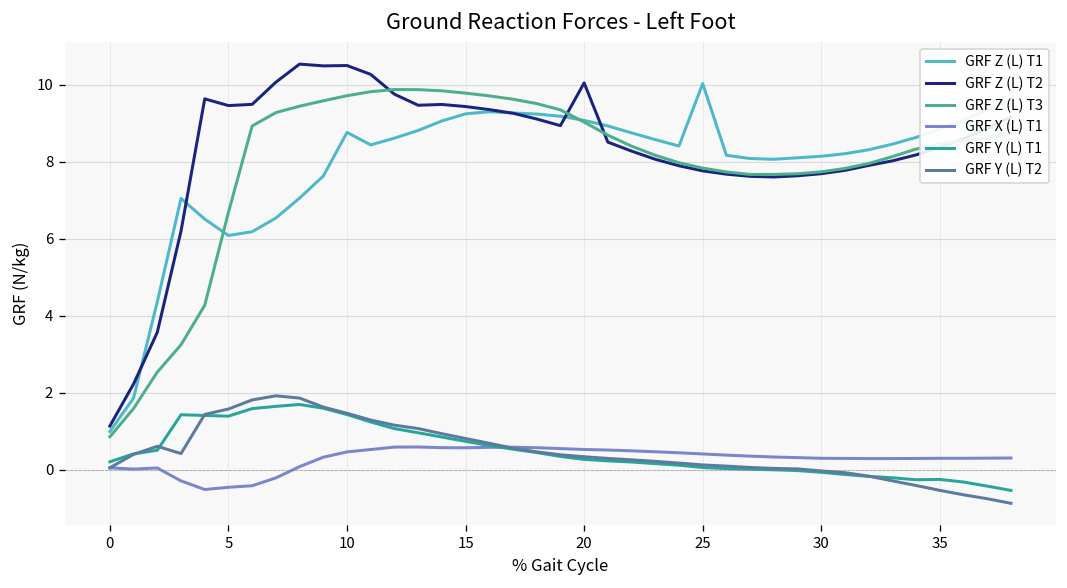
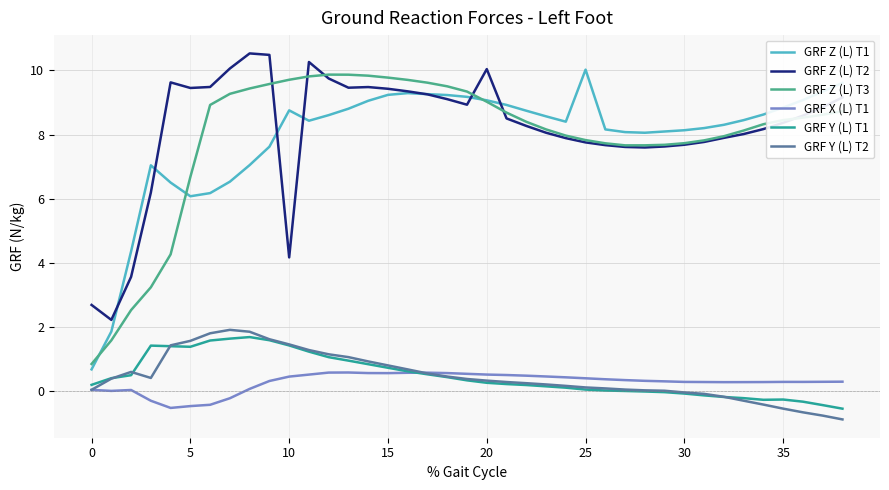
  {
    "GRF Z (L) T1": {
-     "0": 1.0,
+     "0": 0.7,
      "5": 6.1,
      "10": 8.8,
      "15": 9.2,
      "25": 10.0,
      "30": 8.1
    },
    "GRF Z (L) T2": {
-     "0": 1.1,
+     "0": 2.7,
      "5": 9.5,
-     "10": 10.5,
+     "10": 4.2,
      "15": 9.4,
      "20": 10.0
    }
  }
